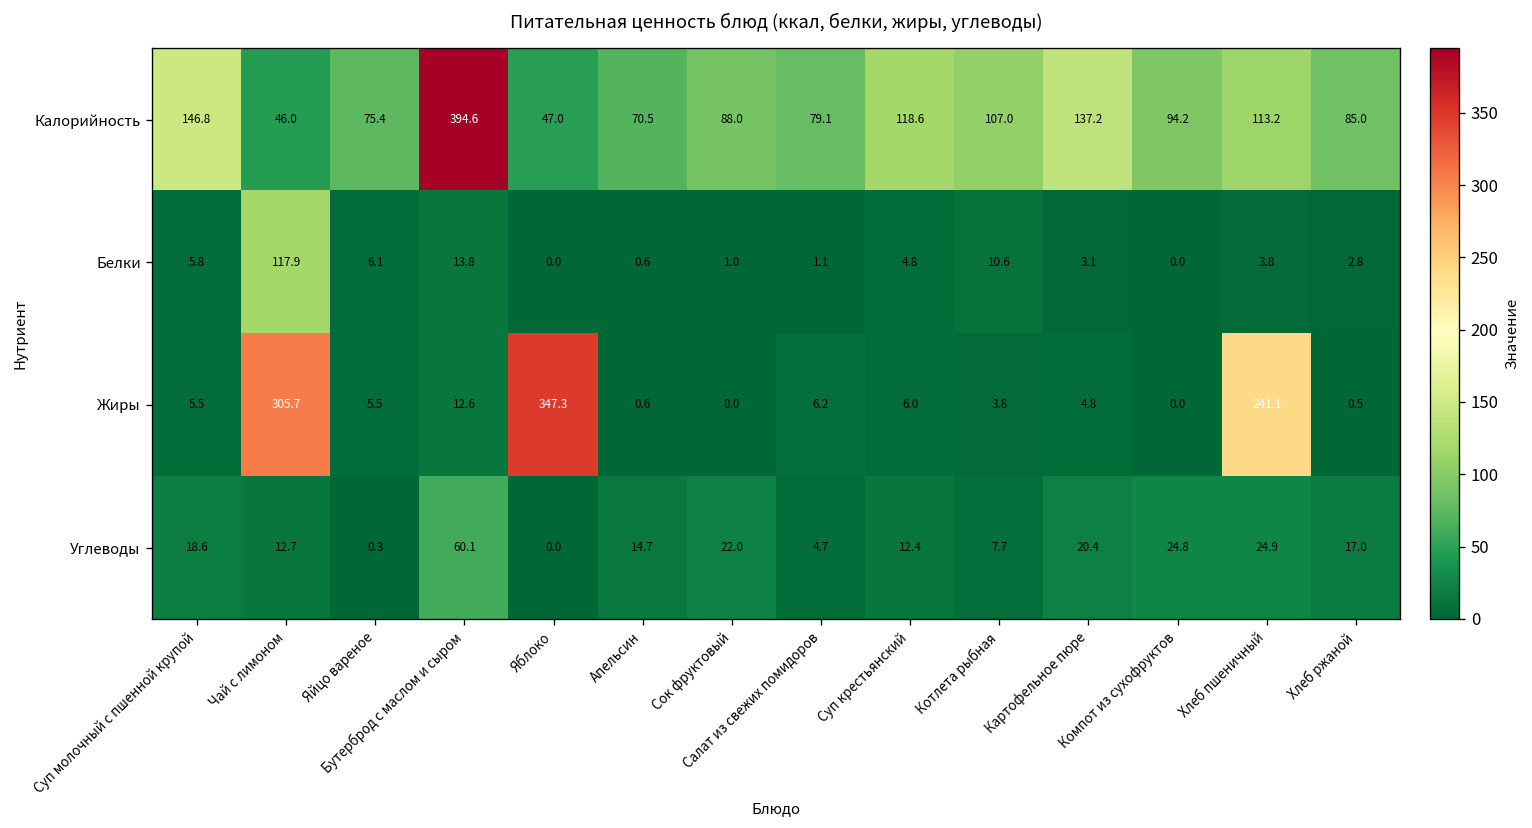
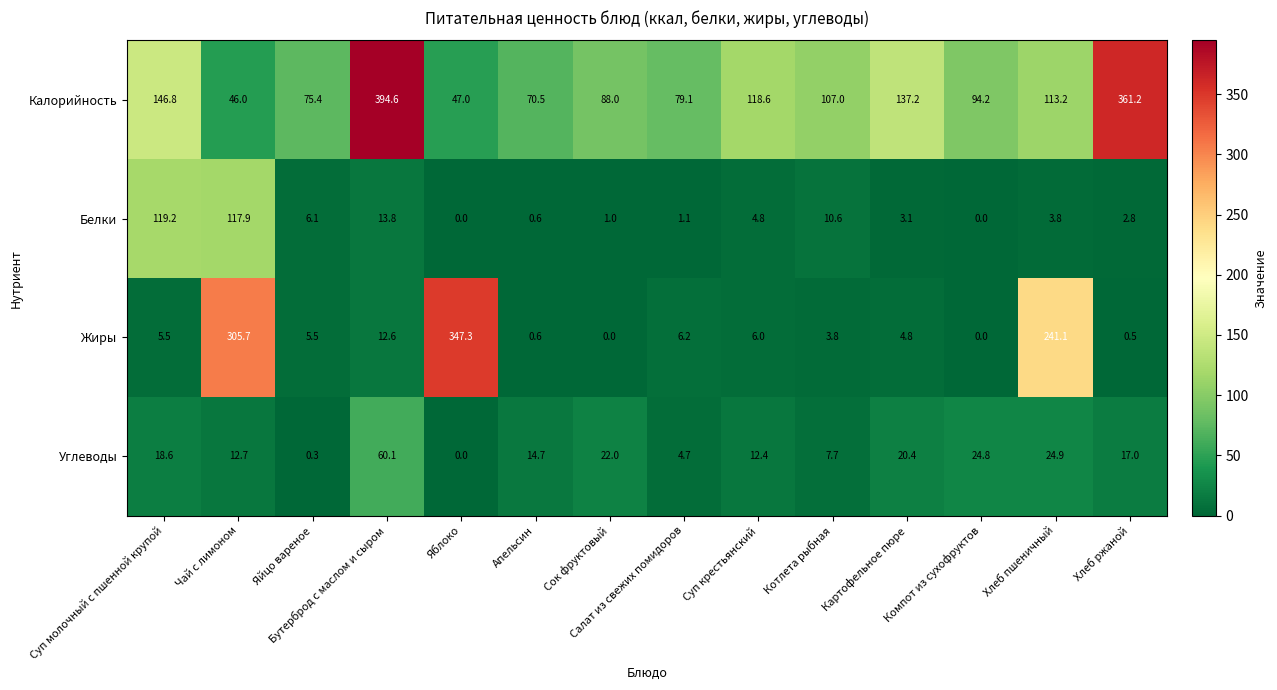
  {
    "Калорийность": {
      "Суп молочный с пшенной крупой": 146.8,
      "Чай с лимоном": 46.0,
      "Яйцо вареное": 75.4,
      "Бутерброд с маслом и сыром": 394.6,
      "Яблоко": 47.0,
      "Апельсин": 70.5,
      "Сок фруктовый": 88.0,
      "Салат из свежих помидоров": 79.1,
      "Суп крестьянский": 118.6,
      "Котлета рыбная": 107.0,
      "Картофельное пюре": 137.2,
      "Компот из сухофруктов": 94.2,
      "Хлеб пшеничный": 113.2,
-     "Хлеб ржаной": 85.0
+     "Хлеб ржаной": 361.2
    },
    "Белки": {
-     "Суп молочный с пшенной крупой": 5.8,
+     "Суп молочный с пшенной крупой": 119.2,
      "Чай с лимоном": 117.9,
      "Яйцо вареное": 6.1,
      "Бутерброд с маслом и сыром": 13.8,
      "Яблоко": 0.0,
      "Апельсин": 0.6,
      "Сок фруктовый": 1.0,
      "Салат из свежих помидоров": 1.1,
      "Суп крестьянский": 4.8,
      "Котлета рыбная": 10.6,
      "Картофельное пюре": 3.1,
      "Компот из сухофруктов": 0.0,
      "Хлеб пшеничный": 3.8,
      "Хлеб ржаной": 2.8
    },
    "Жиры": {
      "Суп молочный с пшенной крупой": 5.5,
      "Чай с лимоном": 305.7,
      "Яйцо вареное": 5.5,
      "Бутерброд с маслом и сыром": 12.6,
      "Яблоко": 347.3,
      "Апельсин": 0.6,
      "Сок фруктовый": 0.0,
      "Салат из свежих помидоров": 6.2,
      "Суп крестьянский": 6.0,
      "Котлета рыбная": 3.8,
      "Картофельное пюре": 4.8,
      "Компот из сухофруктов": 0.0,
      "Хлеб пшеничный": 241.1,
      "Хлеб ржаной": 0.5
    },
    "Углеводы": {
      "Суп молочный с пшенной крупой": 18.6,
      "Чай с лимоном": 12.7,
      "Яйцо вареное": 0.3,
      "Бутерброд с маслом и сыром": 60.1,
      "Яблоко": 0.0,
      "Апельсин": 14.7,
      "Сок фруктовый": 22.0,
      "Салат из свежих помидоров": 4.7,
      "Суп крестьянский": 12.4,
      "Котлета рыбная": 7.7,
      "Картофельное пюре": 20.4,
      "Компот из сухофруктов": 24.8,
      "Хлеб пшеничный": 24.9,
      "Хлеб ржаной": 17.0
    }
  }
